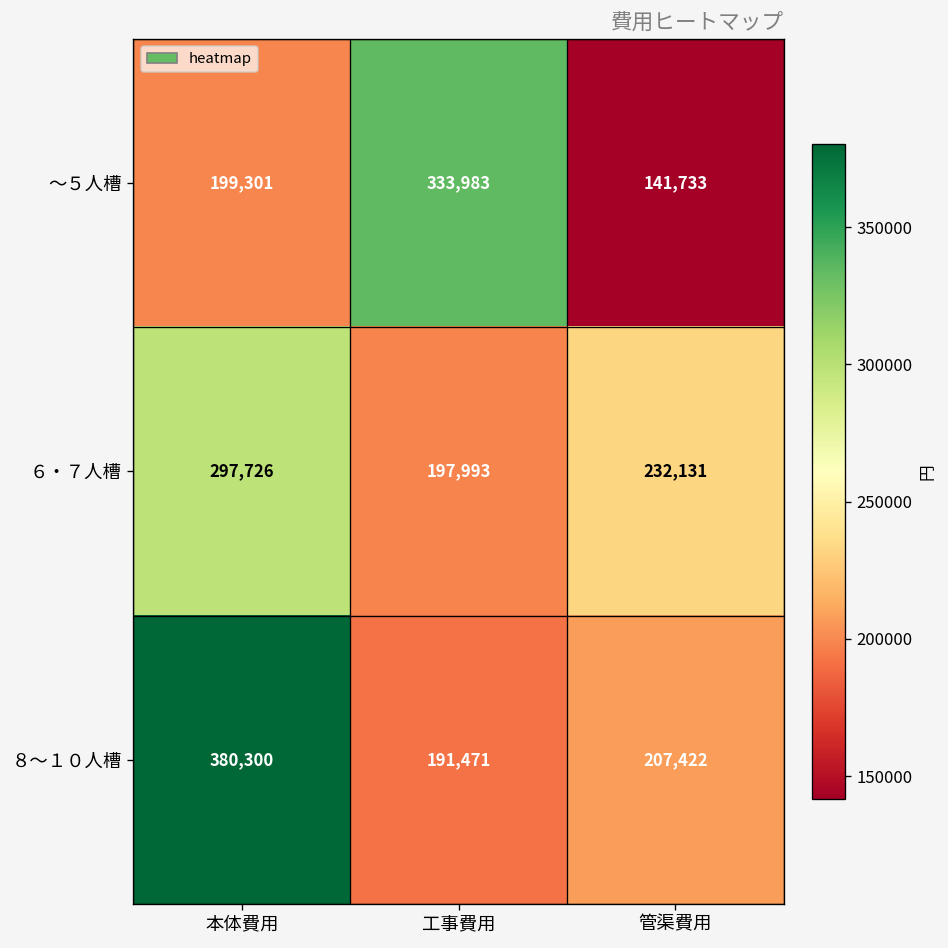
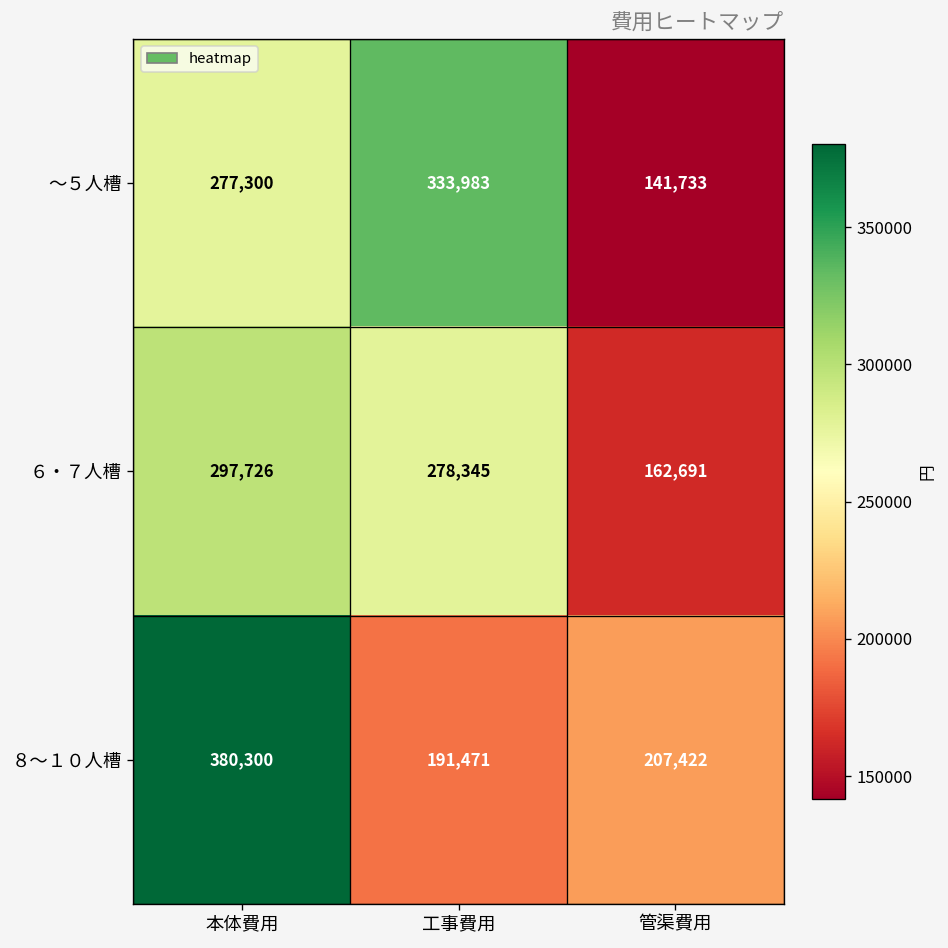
  {
    "～５人槽": {
-     "本体費用": "199,301",
+     "本体費用": "277,300",
      "工事費用": "333,983",
      "管渠費用": "141,733"
    },
    "６・７人槽": {
      "本体費用": "297,726",
-     "工事費用": "197,993",
-     "管渠費用": "232,131"
+     "工事費用": "278,345",
+     "管渠費用": "162,691"
    },
    "８～１０人槽": {
      "本体費用": "380,300",
      "工事費用": "191,471",
      "管渠費用": "207,422"
    }
  }
